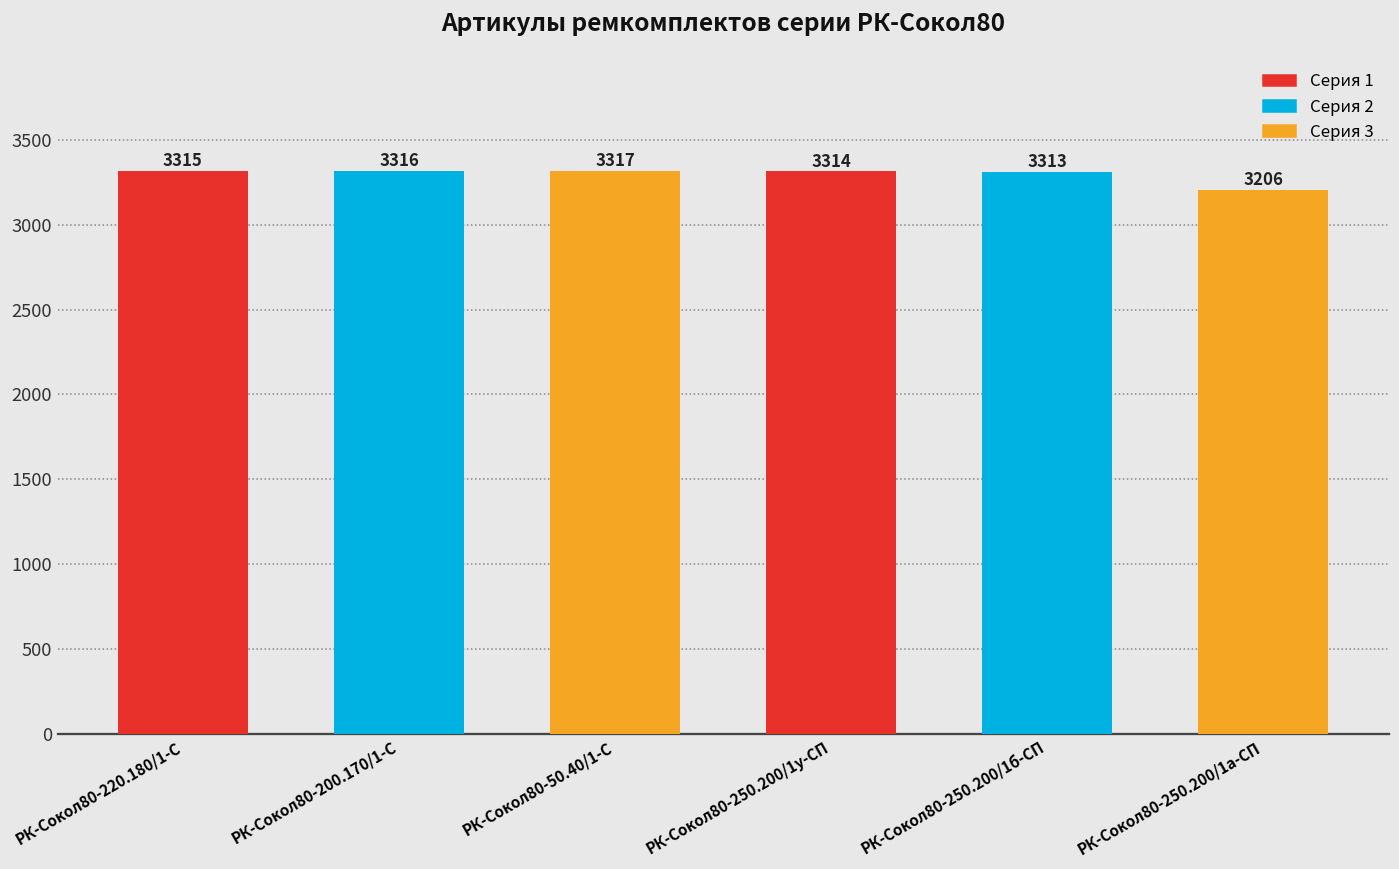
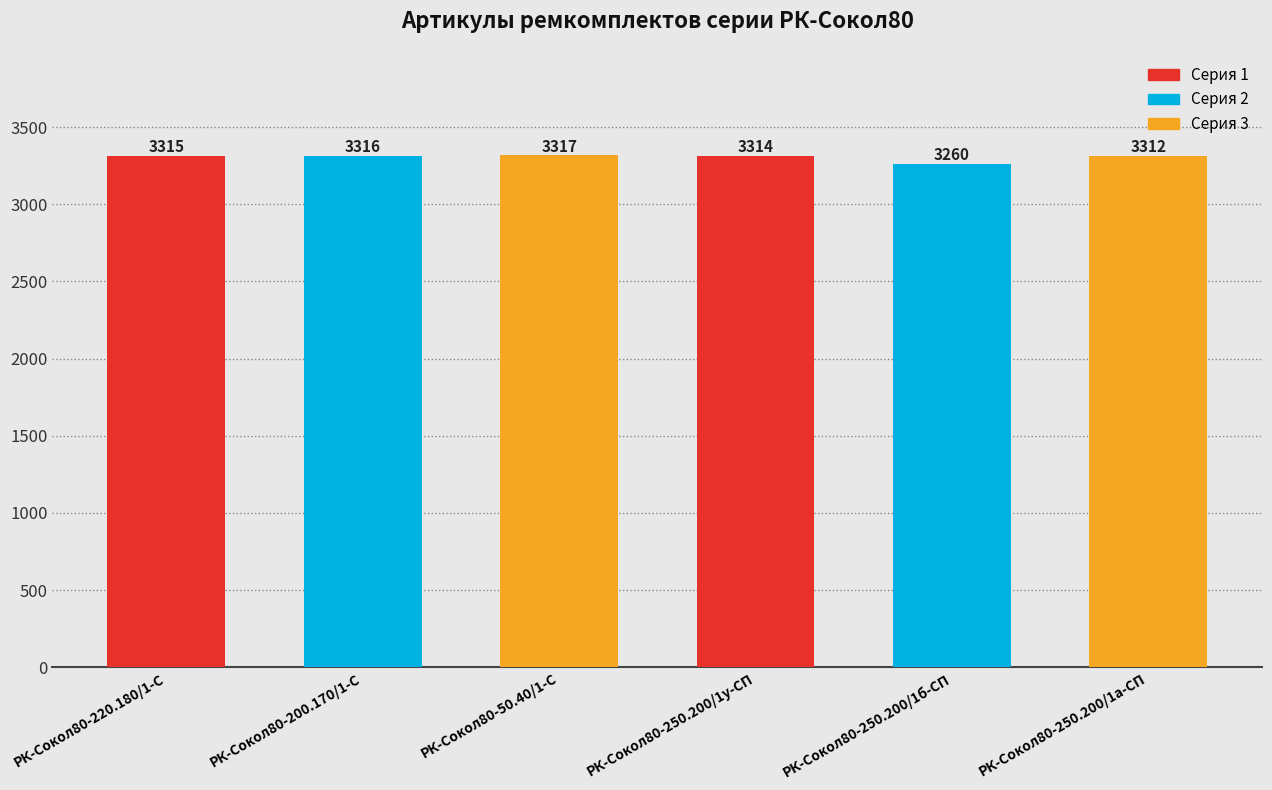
  {
    "РК-Сокол80-220.180/1-С": 3315,
    "РК-Сокол80-200.170/1-С": 3316,
    "РК-Сокол80-50.40/1-С": 3317,
    "РК-Сокол80-250.200/1у-СП": 3314,
-   "РК-Сокол80-250.200/1б-СП": 3313,
-   "РК-Сокол80-250.200/1а-СП": 3206
+   "РК-Сокол80-250.200/1б-СП": 3260,
+   "РК-Сокол80-250.200/1а-СП": 3312
  }
